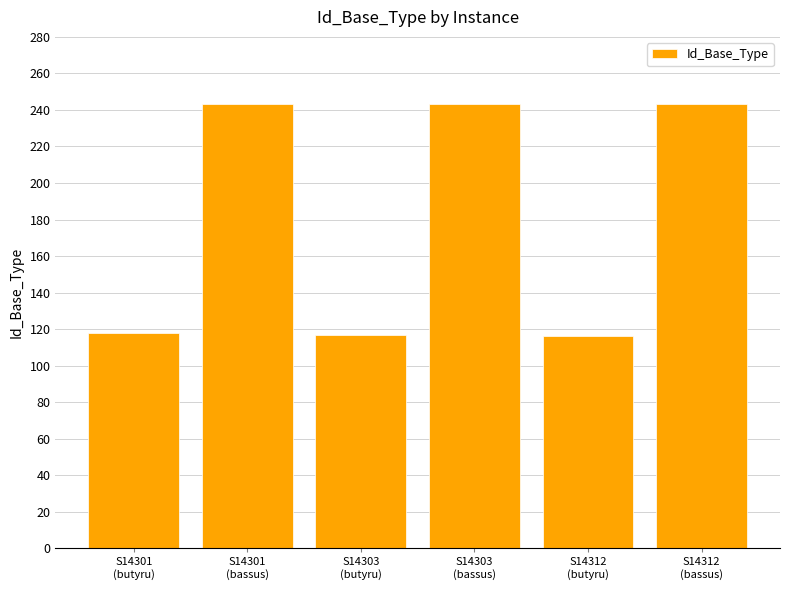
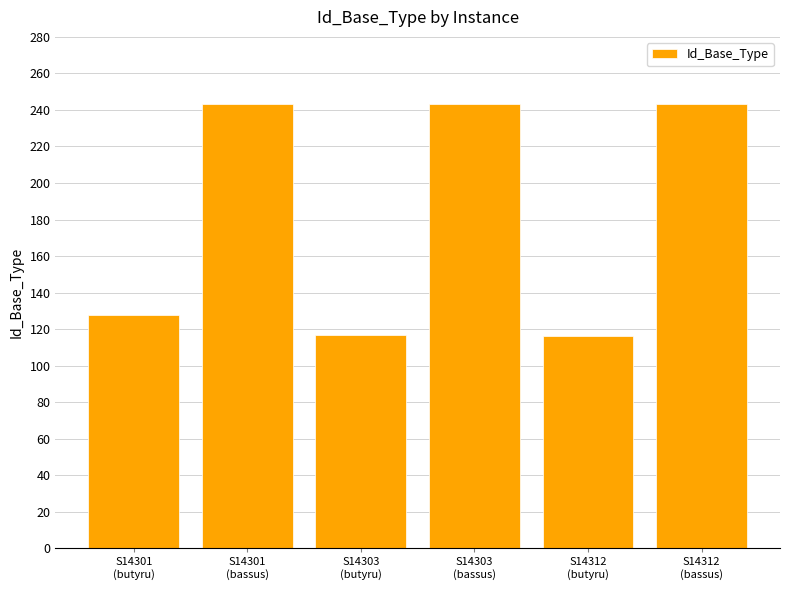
  {
-   "S14301 (butyru)": 118,
+   "S14301 (butyru)": 128,
    "S14301 (bassus)": 243,
    "S14303 (butyru)": 117,
    "S14303 (bassus)": 243,
    "S14312 (butyru)": 116,
    "S14312 (bassus)": 243
  }
